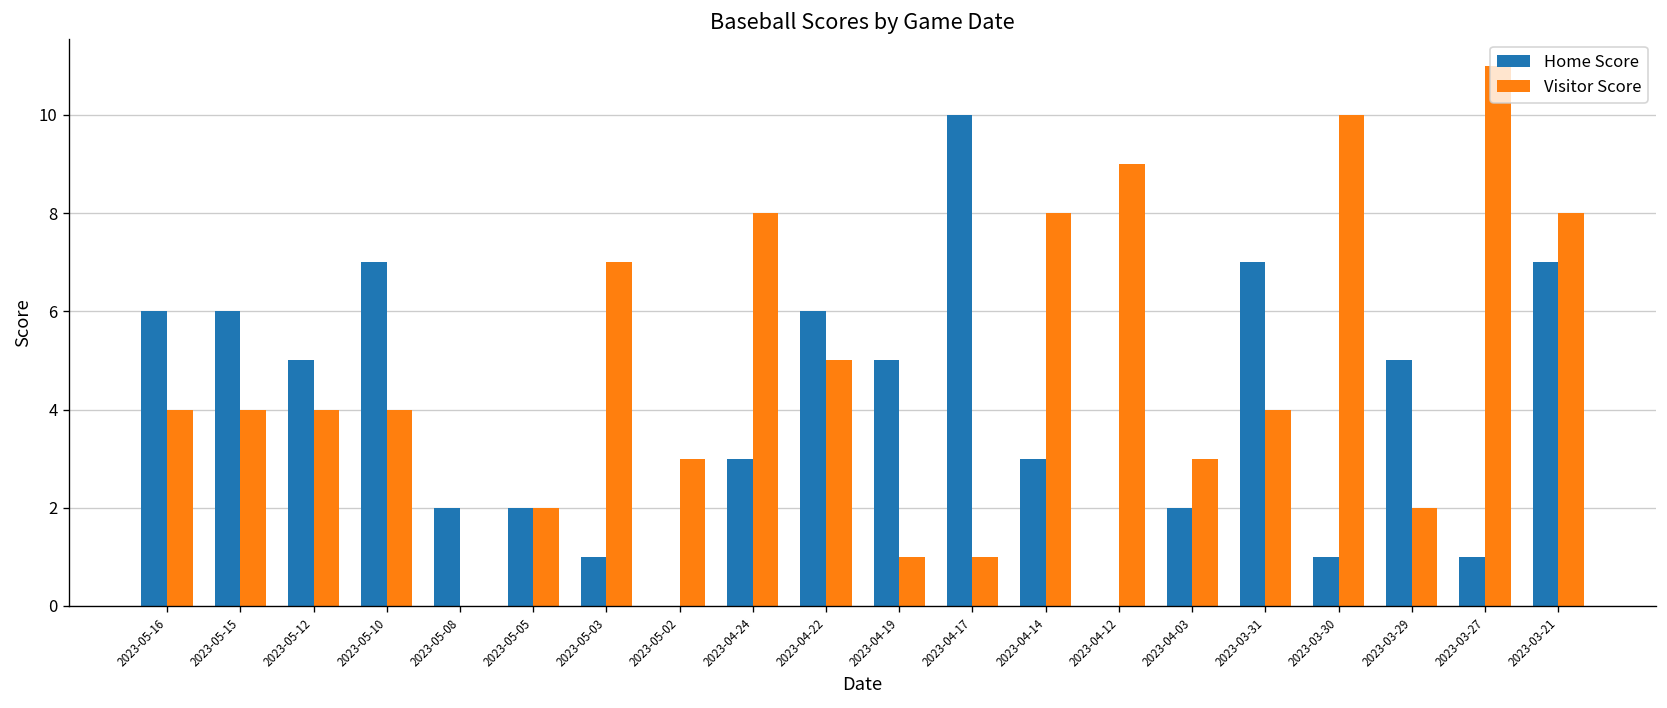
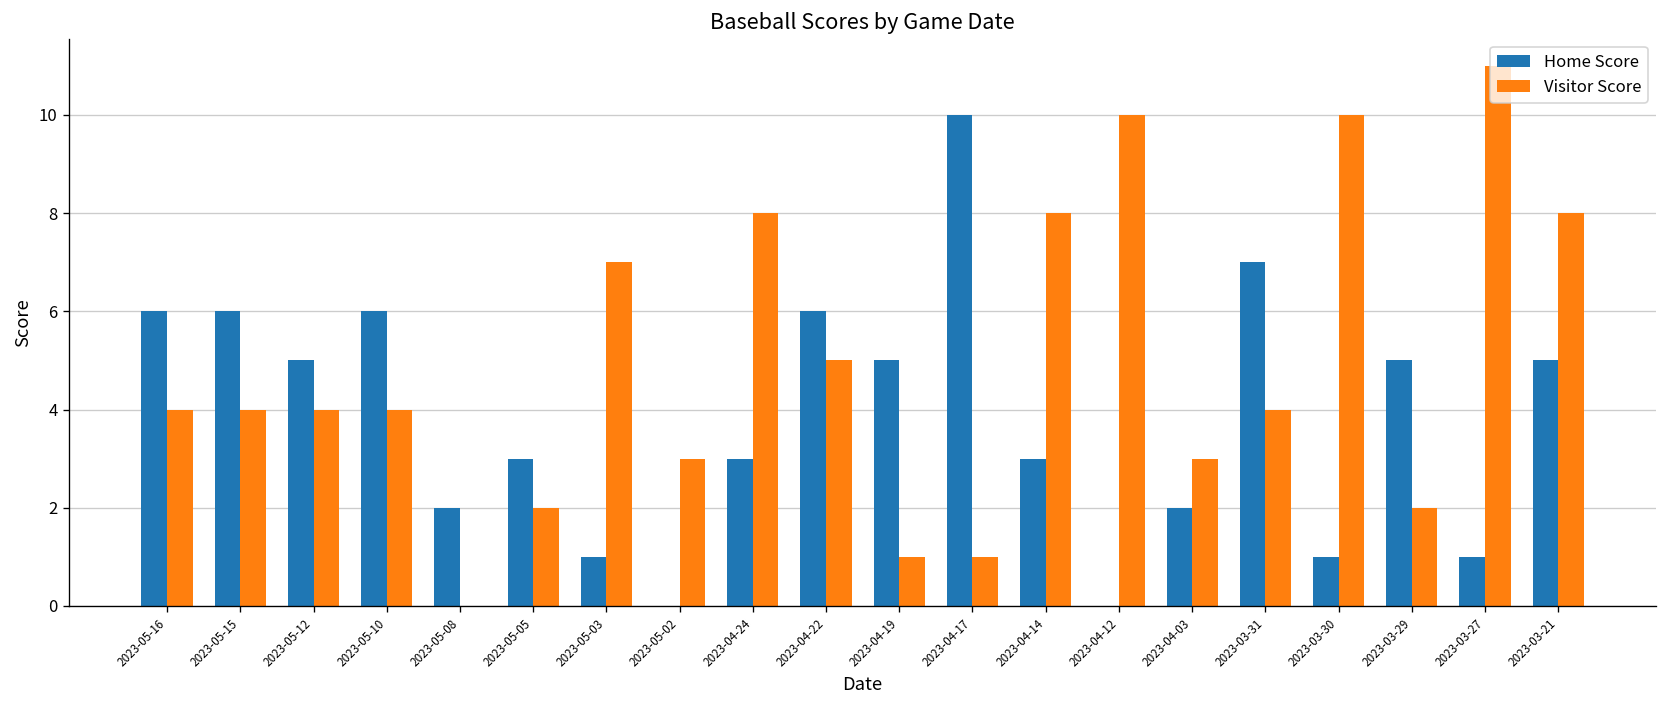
  {
    "Home Score": {
      "2023-05-16": 6,
      "2023-05-15": 6,
      "2023-05-12": 5,
-     "2023-05-10": 7,
+     "2023-05-10": 6,
      "2023-05-08": 2,
-     "2023-05-05": 2,
+     "2023-05-05": 3,
      "2023-05-03": 1,
      "2023-05-02": 0,
      "2023-04-24": 3,
      "2023-04-22": 6,
      "2023-04-19": 5,
      "2023-04-17": 10,
      "2023-04-14": 3,
      "2023-04-12": 0,
      "2023-04-03": 2,
      "2023-03-31": 7,
      "2023-03-30": 1,
      "2023-03-29": 5,
      "2023-03-27": 1,
-     "2023-03-21": 7
+     "2023-03-21": 5
    },
    "Visitor Score": {
      "2023-05-16": 4,
      "2023-05-15": 4,
      "2023-05-12": 4,
      "2023-05-10": 4,
      "2023-05-08": 0,
      "2023-05-05": 2,
      "2023-05-03": 7,
      "2023-05-02": 3,
      "2023-04-24": 8,
      "2023-04-22": 5,
      "2023-04-19": 1,
      "2023-04-17": 1,
      "2023-04-14": 8,
-     "2023-04-12": 9,
+     "2023-04-12": 10,
      "2023-04-03": 3,
      "2023-03-31": 4,
      "2023-03-30": 10,
      "2023-03-29": 2,
      "2023-03-21": 8
    }
  }
